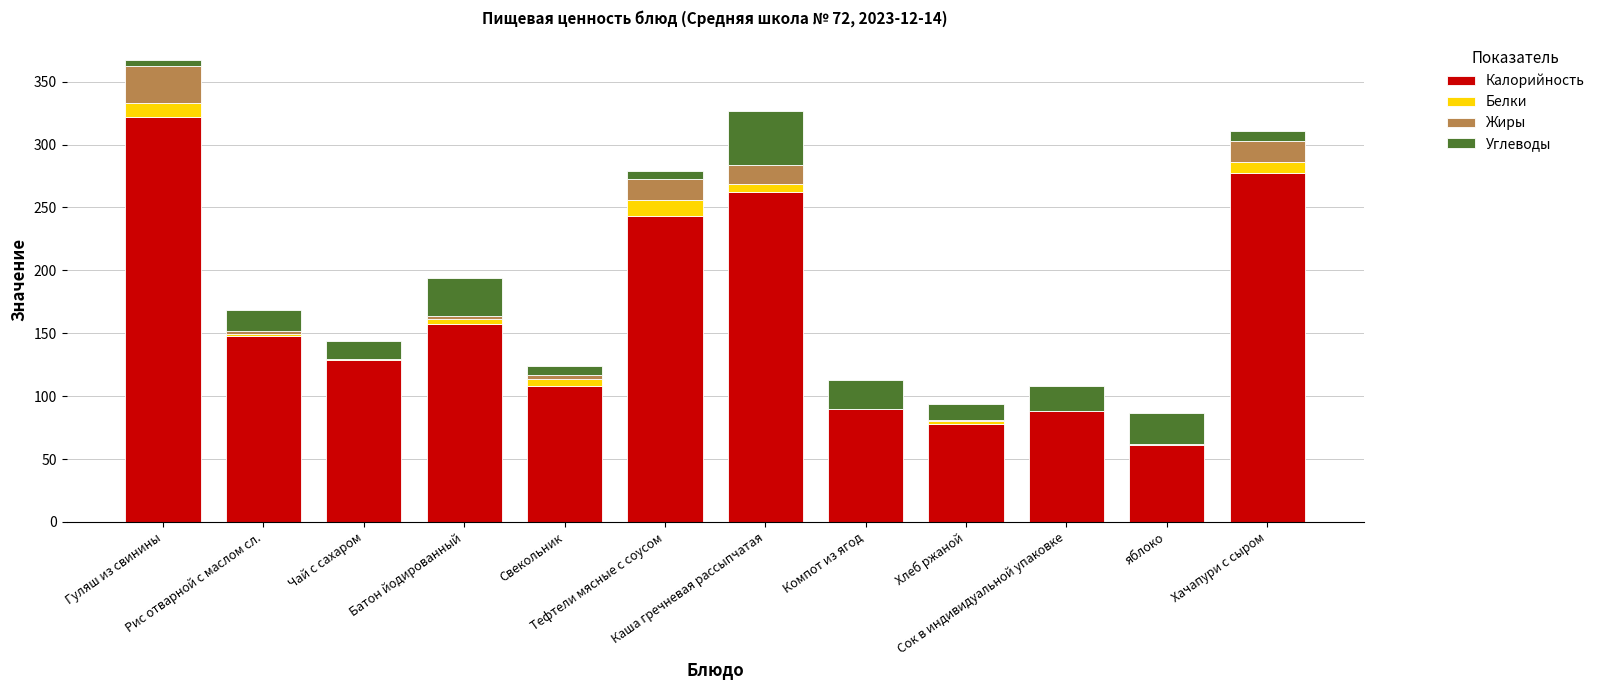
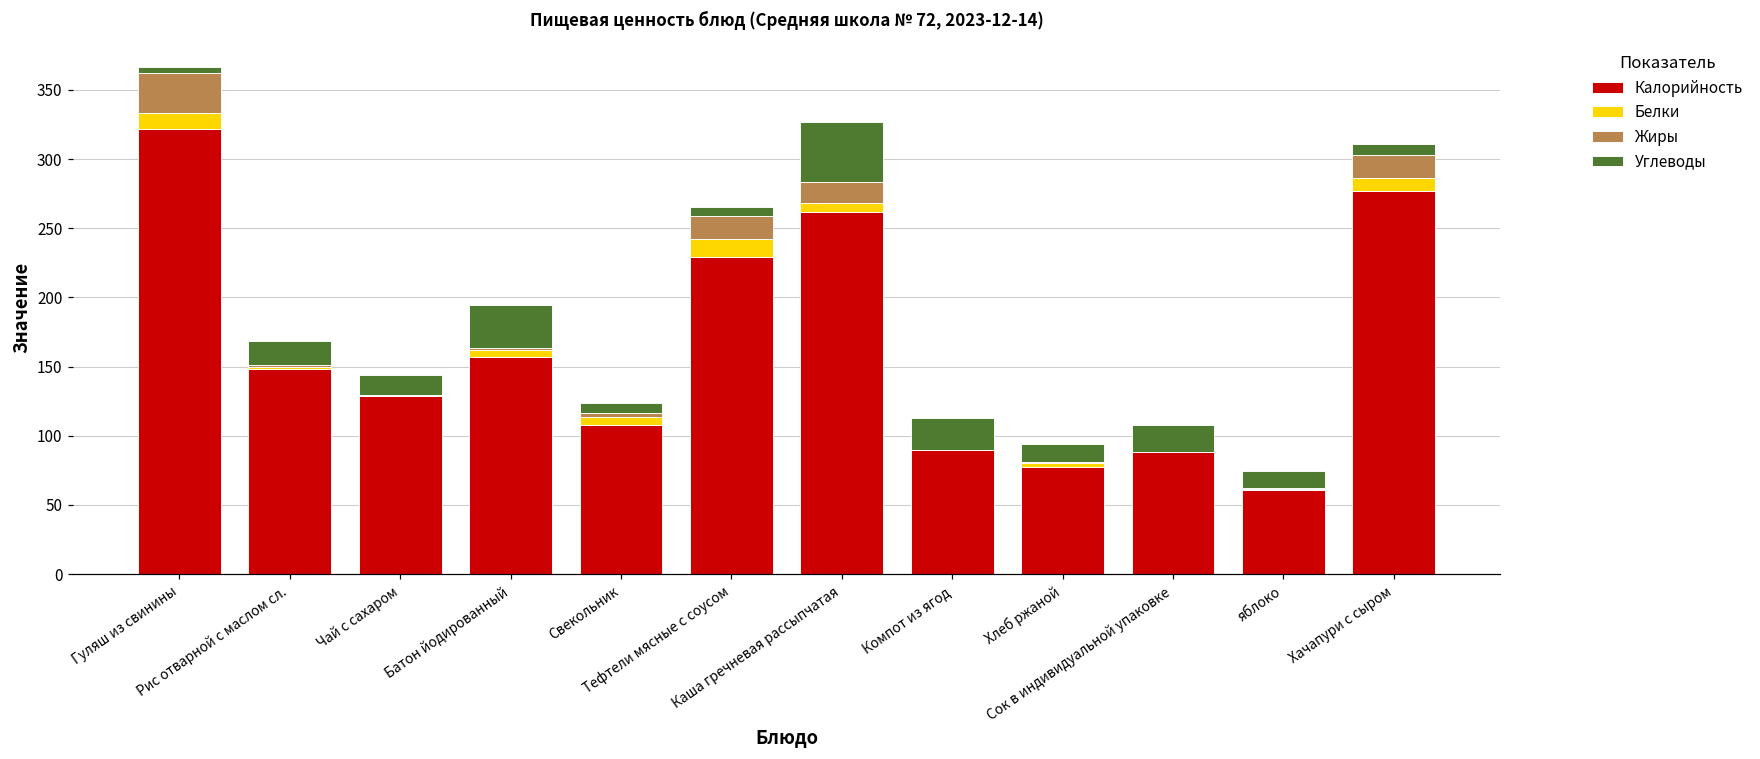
  {
    "Калорийность": {
      "Гуляш из свинины": 322,
      "Рис отварной с маслом сл.": 148,
      "Чай с сахаром": 129,
      "Батон йодированный": 157,
      "Свекольник": 108,
-     "Тефтели мясные с соусом": 243,
+     "Тефтели мясные с соусом": 229,
      "Каша гречневая рассыпчатая": 262,
      "Компот из ягод": 90,
      "Хлеб ржаной": 78,
      "Сок в индивидуальной упаковке": 88,
      "яблоко": 61,
      "Хачапури с сыром": 277
    },
    "Белки": {
      "Гуляш из свинины": 11,
      "Батон йодированный": 5,
      "Свекольник": 6,
      "Тефтели мясные с соусом": 13,
      "Каша гречневая рассыпчатая": 6,
      "Компот из ягод": 0,
      "Хлеб ржаной": 3,
      "Сок в индивидуальной упаковке": 0,
      "Хачапури с сыром": 9
    },
    "Жиры": {
      "Гуляш из свинины": 29,
      "Рис отварной с маслом сл.": 2,
      "Чай с сахаром": 0,
      "Свекольник": 3,
      "Тефтели мясные с соусом": 17,
      "Каша гречневая рассыпчатая": 15,
      "Компот из ягод": 0,
      "Сок в индивидуальной упаковке": 0,
      "Хачапури с сыром": 17
    },
    "Углеводы": {
      "Гуляш из свинины": 5,
      "Рис отварной с маслом сл.": 17,
      "Чай с сахаром": 15,
      "Батон йодированный": 31,
      "Свекольник": 7,
      "Тефтели мясные с соусом": 6,
      "Каша гречневая рассыпчатая": 44,
      "Компот из ягод": 23,
      "Хлеб ржаной": 13,
      "Сок в индивидуальной упаковке": 20,
-     "яблоко": 25,
+     "яблоко": 13,
      "Хачапури с сыром": 8
    }
  }
